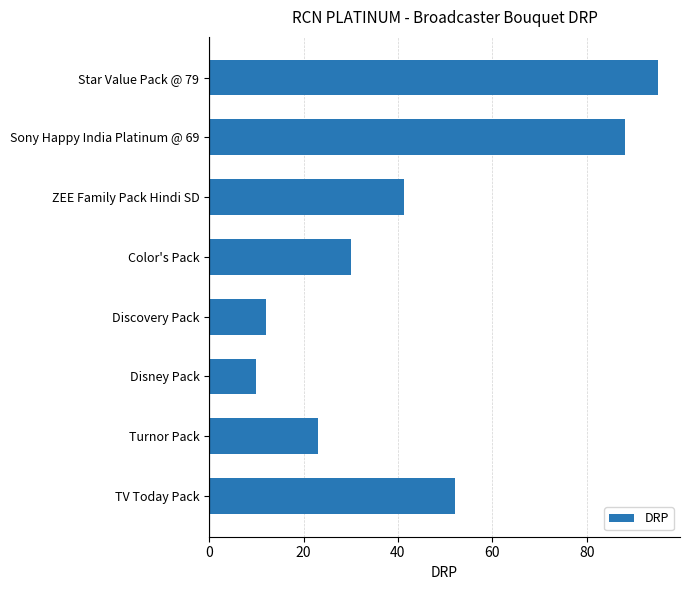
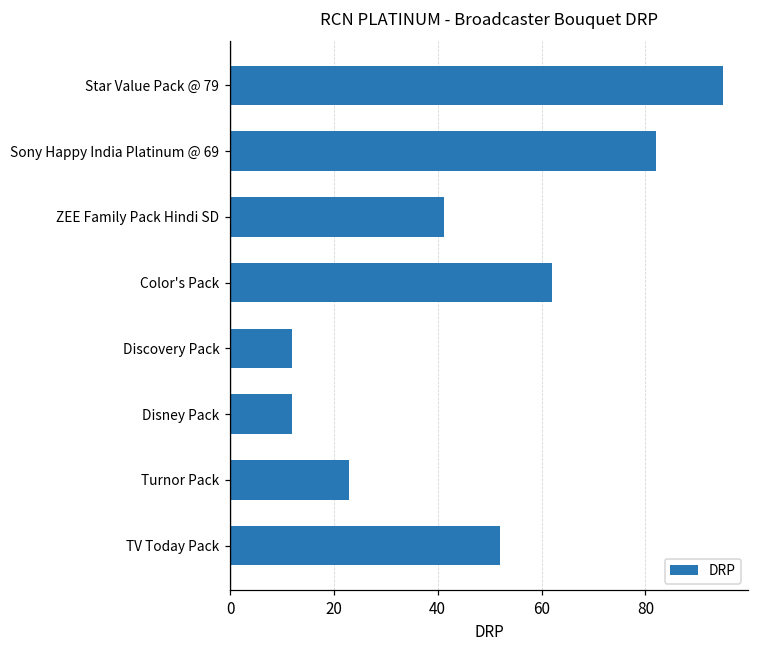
  {
    "Star Value Pack @ 79": 95,
-   "Sony Happy India Platinum @ 69": 88,
+   "Sony Happy India Platinum @ 69": 82,
    "ZEE Family Pack Hindi SD": 41,
-   "Color's Pack": 30,
+   "Color's Pack": 62,
    "Discovery Pack": 12,
-   "Disney Pack": 10,
+   "Disney Pack": 12,
    "Turnor Pack": 23,
    "TV Today Pack": 52
  }
